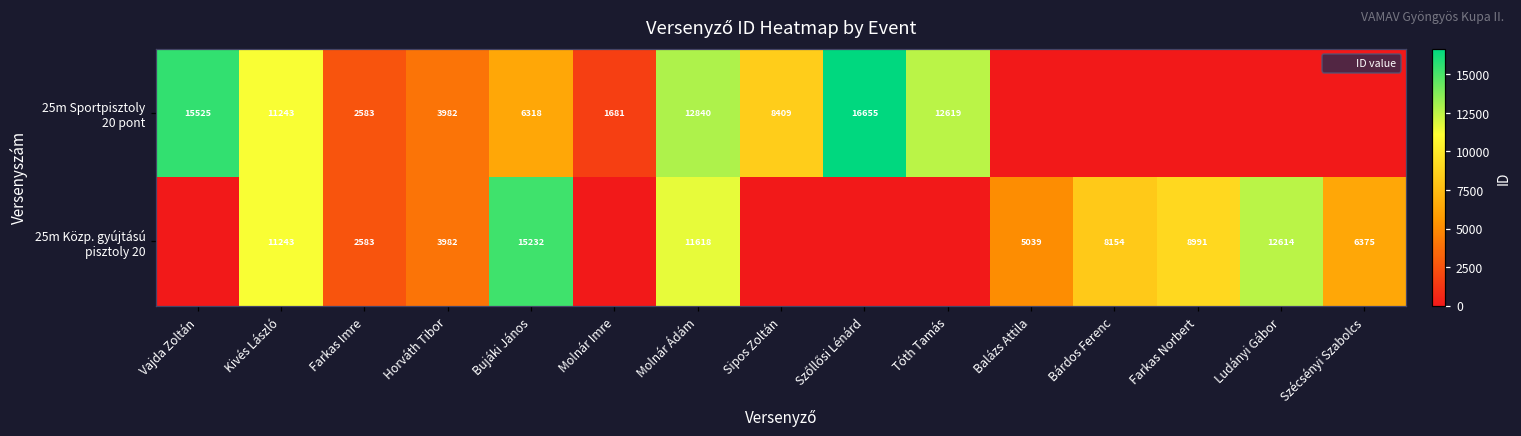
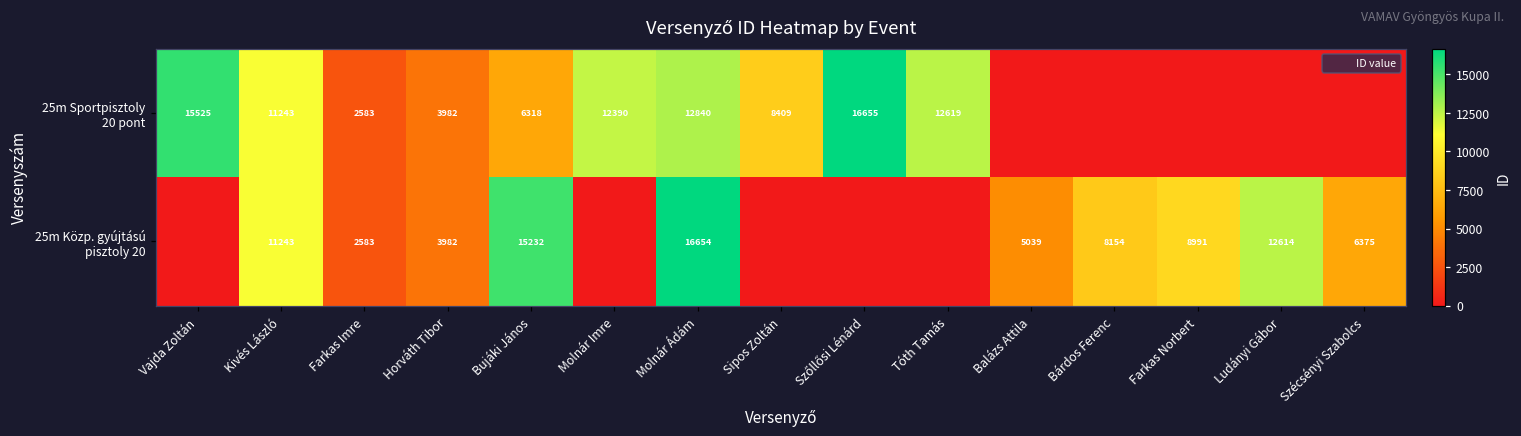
  {
    "25m Sportpisztoly 20 pont": {
      "Vajda Zoltán": 15525,
      "Kivés László": 11243,
      "Farkas Imre": 2583,
      "Horváth Tibor": 3982,
      "Bujáki János": 6318,
-     "Molnár Imre": 1681,
+     "Molnár Imre": 12390,
      "Molnár Ádám": 12840,
      "Sipos Zoltán": 8409,
      "Szőllősi Lénárd": 16655,
      "Tóth Tamás": 12619
    },
    "25m Közp. gyújtású pisztoly 20": {
      "Kivés László": 11243,
      "Farkas Imre": 2583,
      "Horváth Tibor": 3982,
      "Bujáki János": 15232,
-     "Molnár Ádám": 11618,
+     "Molnár Ádám": 16654,
      "Balázs Attila": 5039,
      "Bárdos Ferenc": 8154,
      "Farkas Norbert": 8991,
      "Ludányi Gábor": 12614,
      "Szécsényi Szabolcs": 6375
    }
  }
